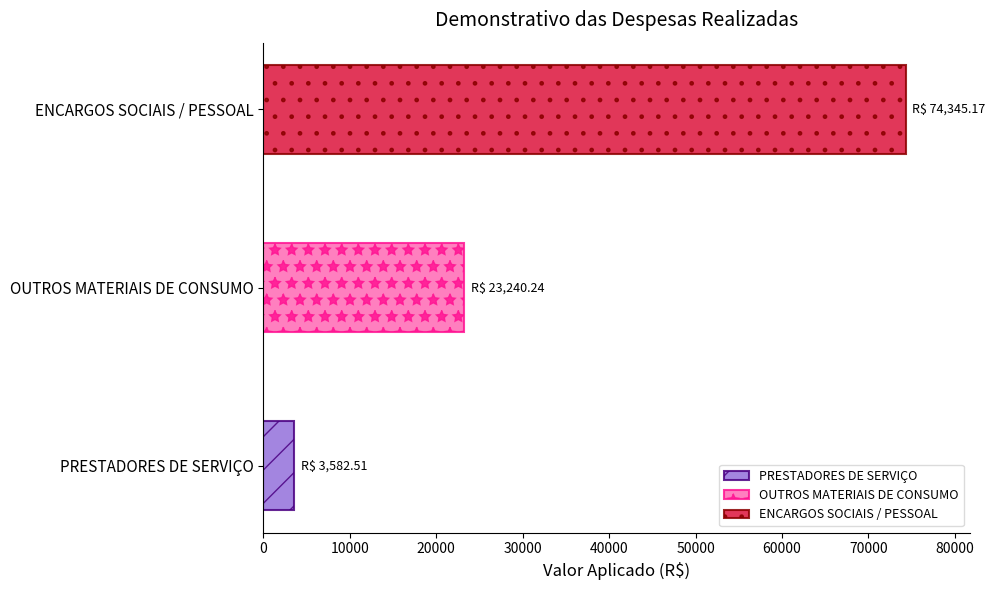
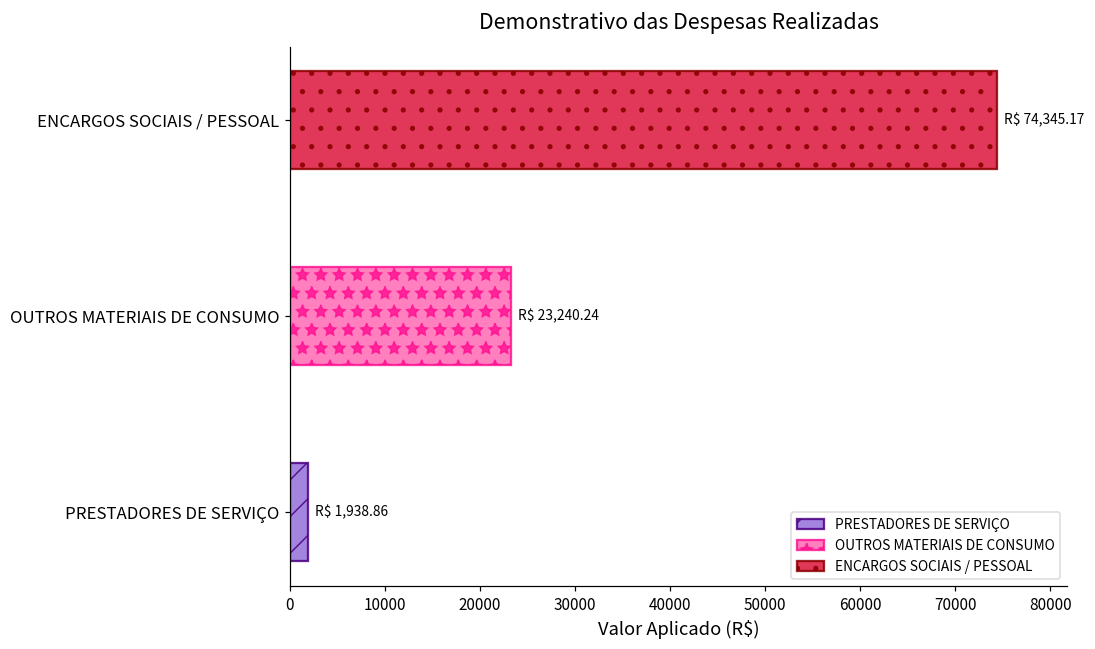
  {
    "ENCARGOS SOCIAIS / PESSOAL": "74,345.17",
    "OUTROS MATERIAIS DE CONSUMO": "23,240.24",
-   "PRESTADORES DE SERVIÇO": "3,582.51"
+   "PRESTADORES DE SERVIÇO": "1,938.86"
  }
